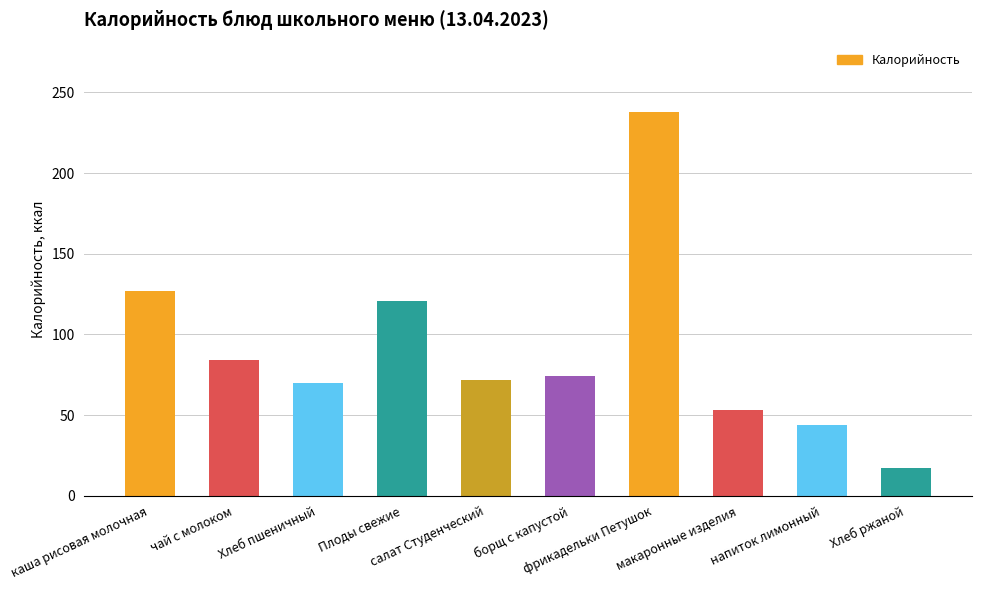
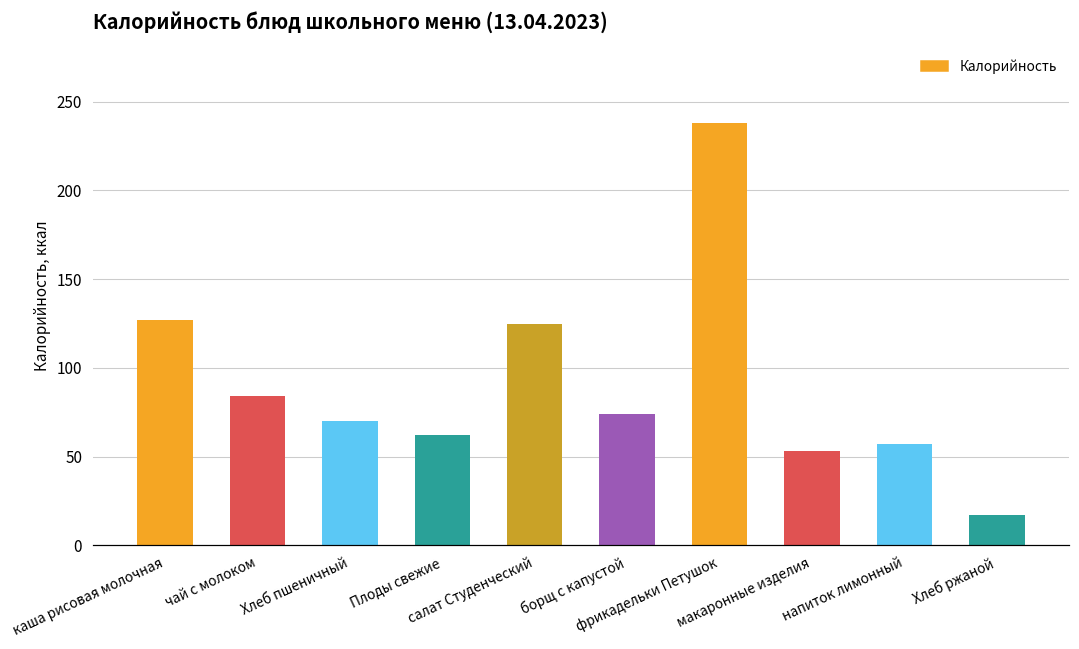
  {
    "каша рисовая молочная": 127,
    "чай с молоком": 84,
    "Хлеб пшеничный": 70,
-   "Плоды свежие": 121,
-   "салат Студенческий": 72,
+   "Плоды свежие": 62,
+   "салат Студенческий": 125,
    "борщ с капустой": 74,
    "фрикадельки Петушок": 238,
    "макаронные изделия": 53,
-   "напиток лимонный": 44,
+   "напиток лимонный": 57,
    "Хлеб ржаной": 17
  }
